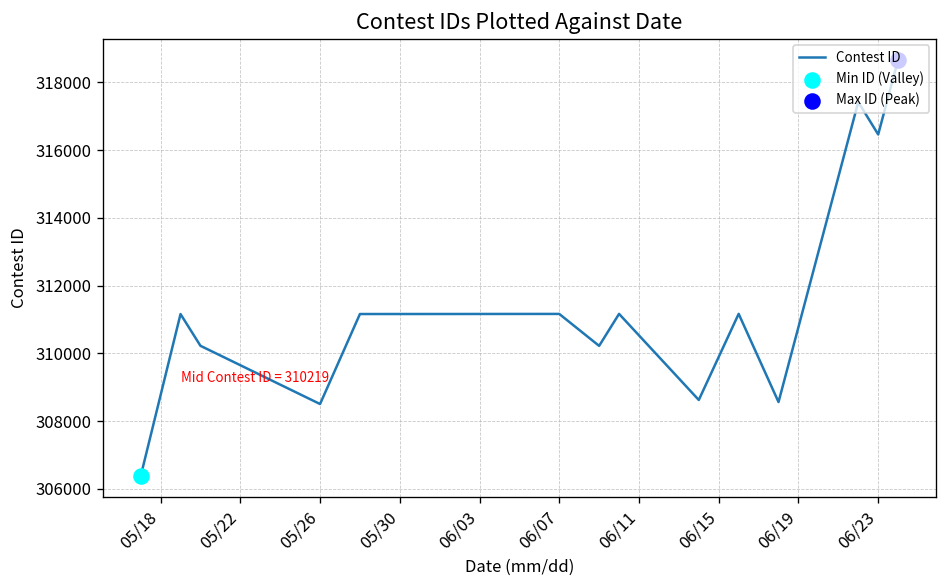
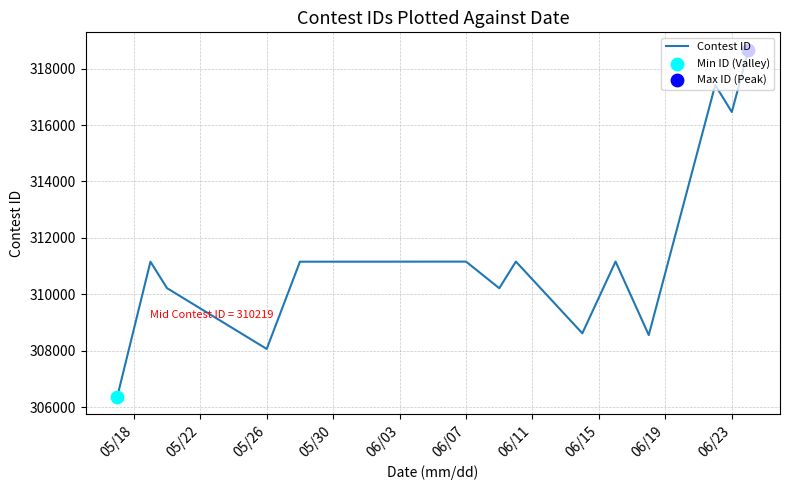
  {
    "Contest ID": {
-     "05/26": 308500,
+     "05/26": 308100,
      "06/07": 311200,
      "06/23": 316500
    }
  }
